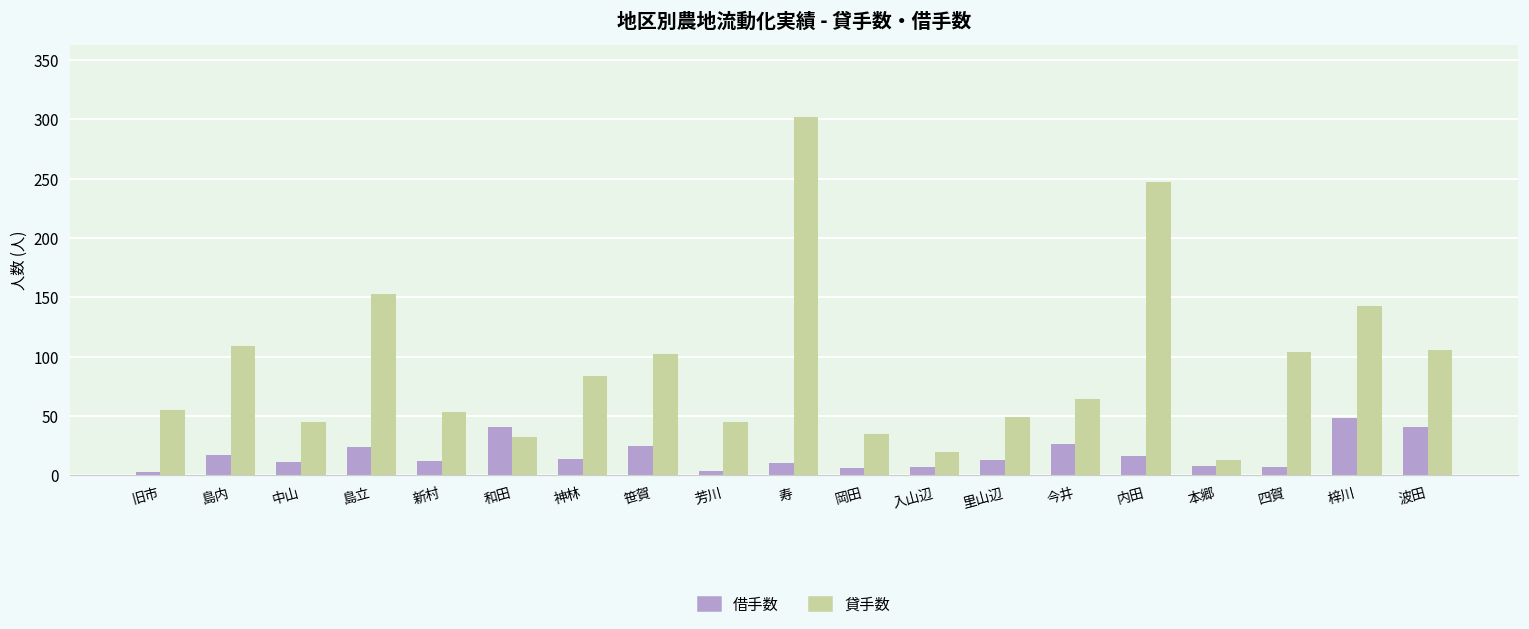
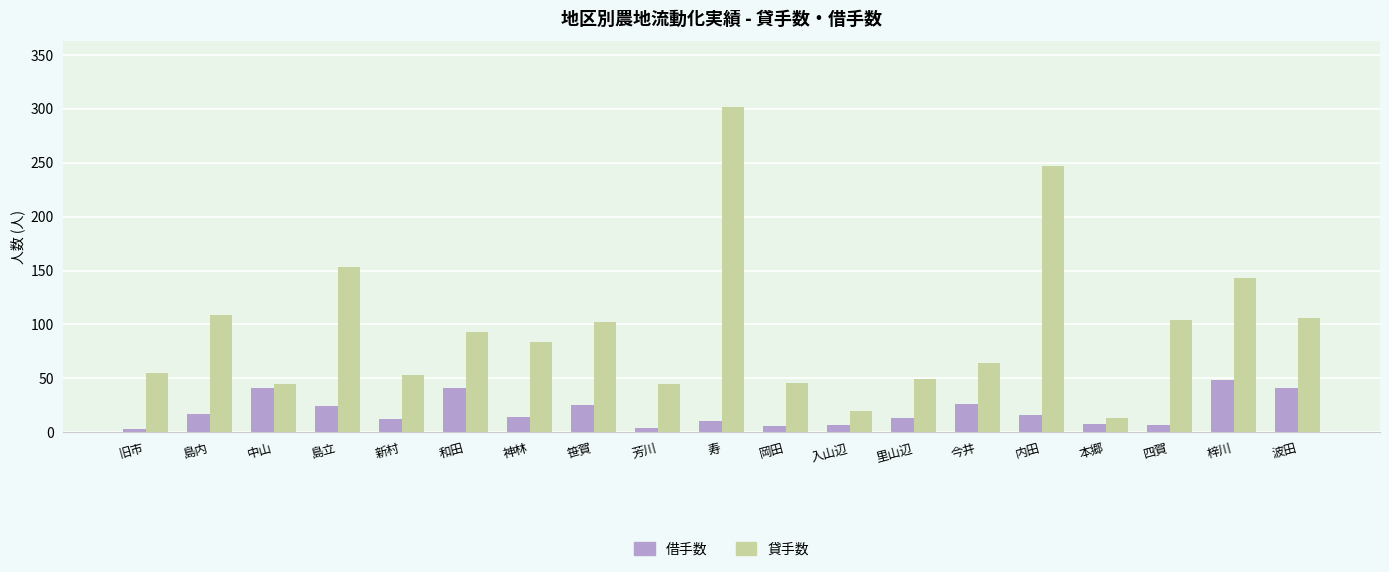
  {
    "借手数": {
      "旧市": 3,
      "島内": 17,
-     "中山": 11,
+     "中山": 41,
      "島立": 24,
      "新村": 12,
      "和田": 41,
      "神林": 14,
      "笹賀": 25,
      "芳川": 4,
      "寿": 10,
      "岡田": 6,
      "入山辺": 7,
      "里山辺": 13,
      "今井": 26,
      "内田": 16,
      "本郷": 8,
      "四賀": 7,
      "梓川": 48,
      "波田": 41
    },
    "貸手数": {
      "旧市": 55,
      "島内": 109,
      "中山": 45,
      "島立": 153,
      "新村": 53,
-     "和田": 32,
+     "和田": 93,
      "神林": 84,
      "笹賀": 102,
      "芳川": 45,
      "寿": 302,
-     "岡田": 35,
+     "岡田": 46,
      "入山辺": 20,
      "里山辺": 49,
      "今井": 64,
      "内田": 247,
      "本郷": 13,
      "四賀": 104,
      "梓川": 143,
      "波田": 106
    }
  }
